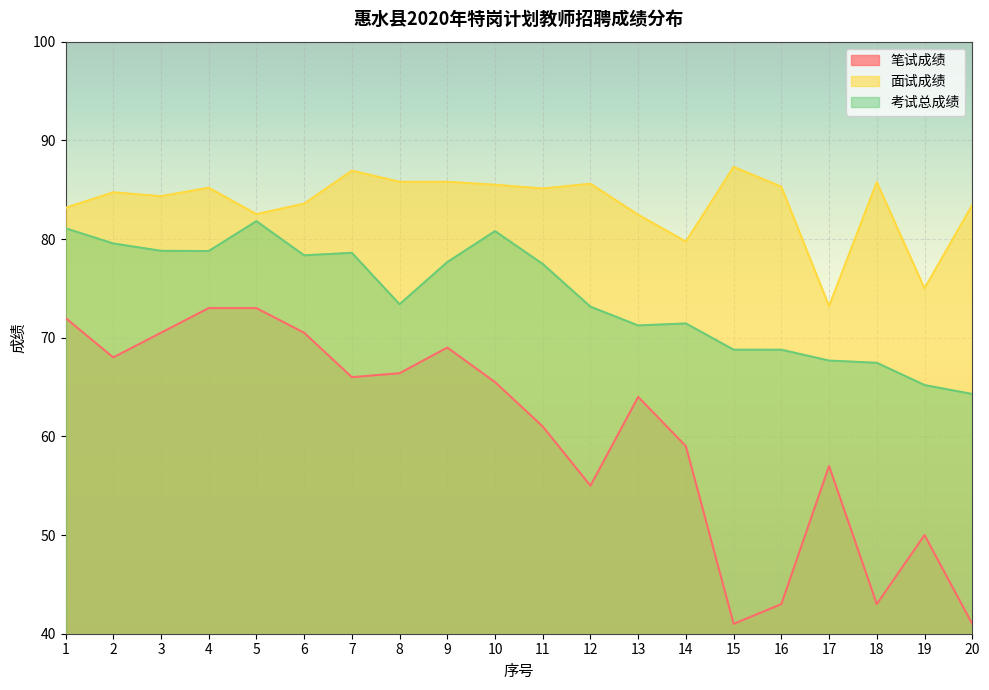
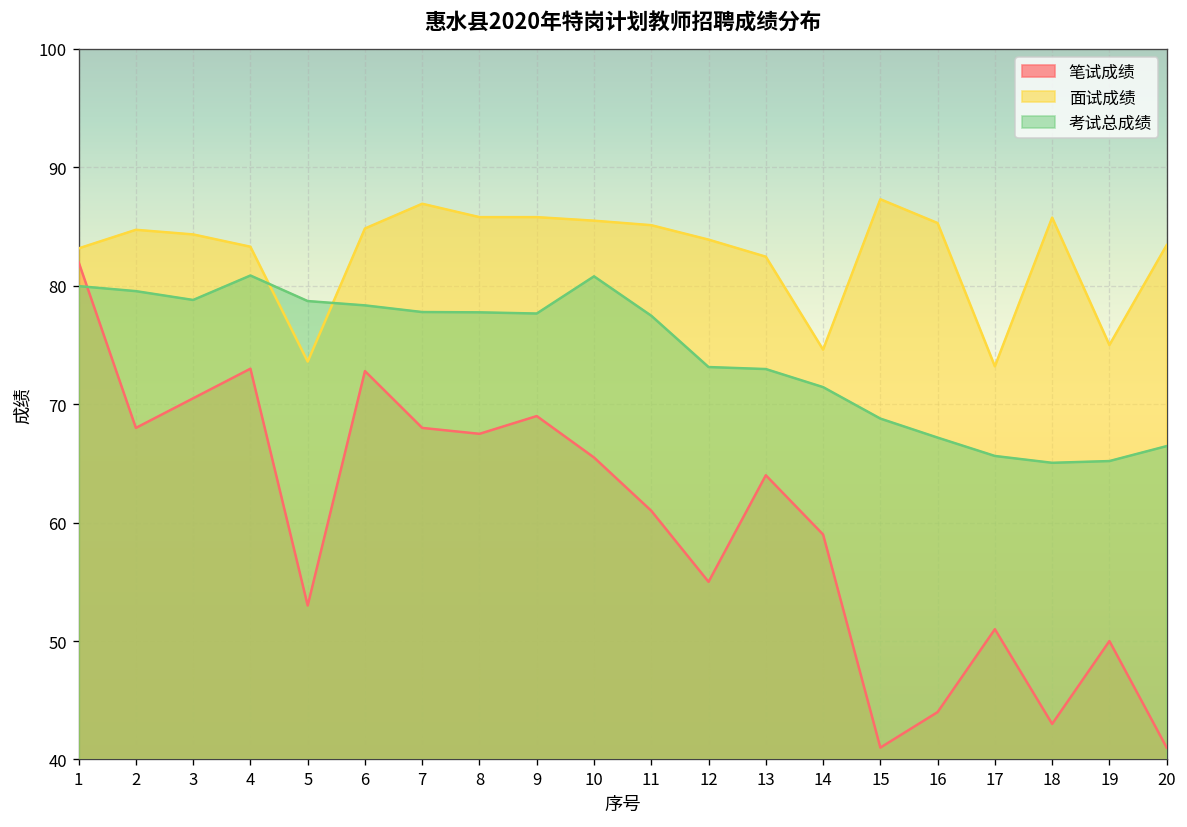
  {
    "笔试成绩": {
-     "1": 72,
+     "1": 82,
      "2": 68,
      "3": 71,
      "4": 73,
-     "5": 73,
-     "6": 71,
-     "7": 66,
-     "8": 66,
+     "5": 53,
+     "6": 73,
+     "7": 68,
+     "8": 68,
      "9": 69,
      "10": 66,
      "11": 61,
      "12": 55,
      "13": 64,
      "14": 59,
      "15": 41,
-     "16": 43,
-     "17": 57,
+     "16": 44,
+     "17": 51,
      "18": 43,
      "19": 50,
      "20": 41
    },
    "面试成绩": {
      "1": 83,
      "2": 85,
      "3": 84,
-     "4": 85,
-     "5": 83,
-     "6": 84,
+     "4": 83,
+     "5": 74,
+     "6": 85,
      "7": 87,
      "8": 86,
      "9": 86,
      "10": 86,
      "11": 85,
-     "12": 86,
+     "12": 84,
      "13": 82,
-     "14": 80,
+     "14": 75,
      "15": 87,
      "16": 85,
      "17": 73,
      "18": 86,
      "19": 75,
      "20": 83
    },
    "考试总成绩": {
-     "1": 81,
+     "1": 80,
      "2": 80,
      "3": 79,
-     "4": 79,
-     "5": 82,
+     "4": 81,
+     "5": 79,
      "6": 78,
-     "7": 79,
-     "8": 73,
+     "7": 78,
+     "8": 78,
      "9": 78,
      "10": 81,
      "11": 77,
      "12": 73,
-     "13": 71,
+     "13": 73,
      "14": 71,
      "15": 69,
-     "16": 69,
-     "17": 68,
-     "18": 67,
+     "16": 67,
+     "17": 66,
+     "18": 65,
      "19": 65,
-     "20": 64
+     "20": 66
    }
  }
